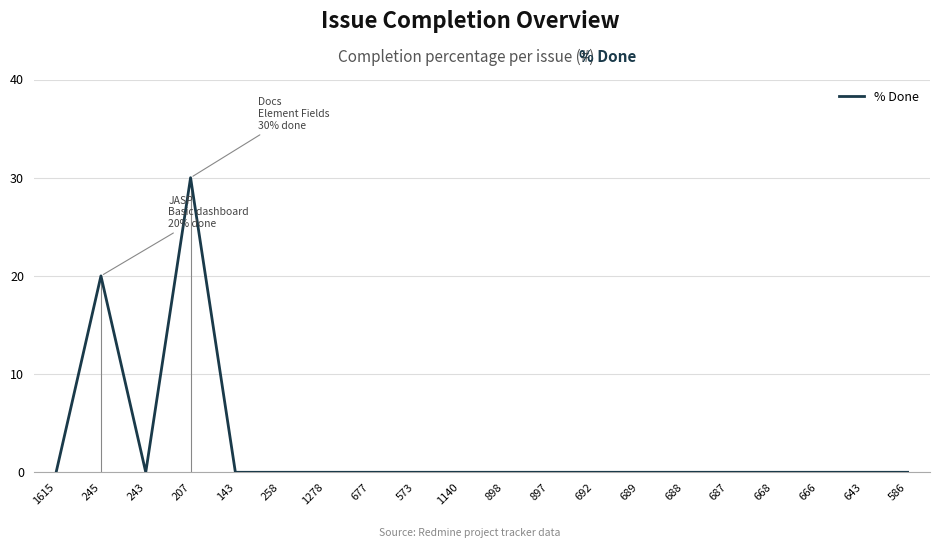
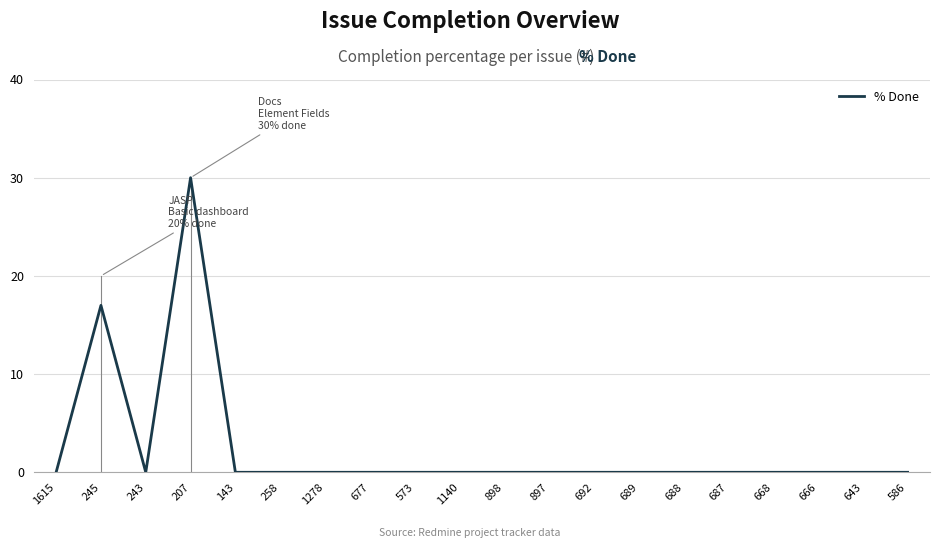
  {
    "1615": 0,
-   "245": 20,
+   "245": 17,
    "243": 0,
    "143": 0,
    "258": 0,
    "1278": 0,
    "677": 0,
    "573": 0,
    "1140": 0,
    "898": 0,
    "897": 0,
    "692": 0,
    "689": 0,
    "688": 0,
    "687": 0,
    "668": 0,
    "666": 0,
    "643": 0,
    "586": 0
  }
